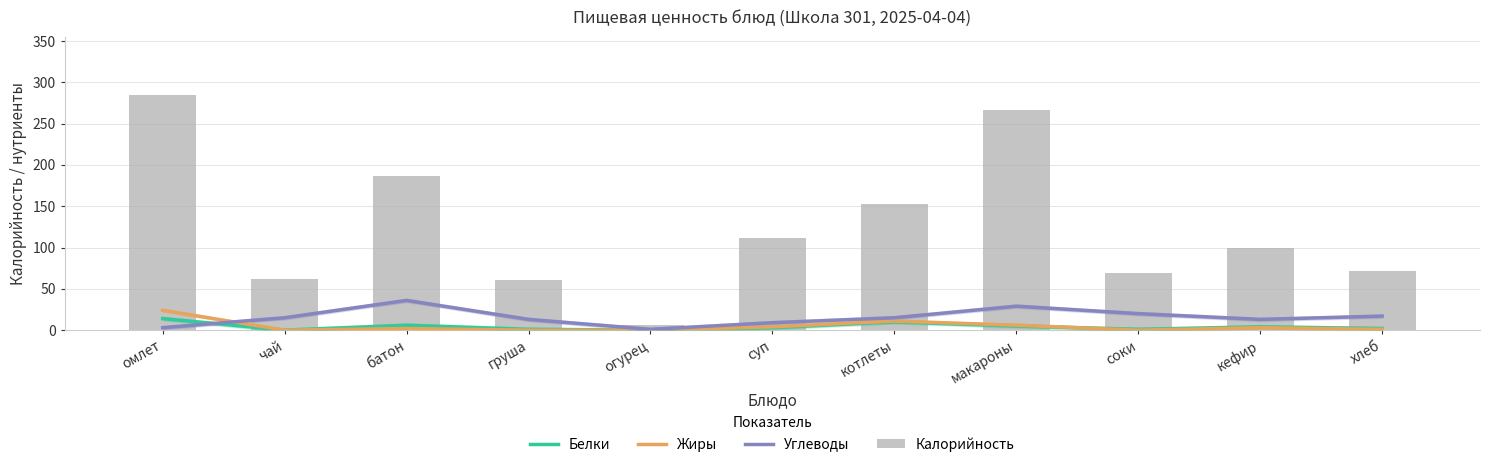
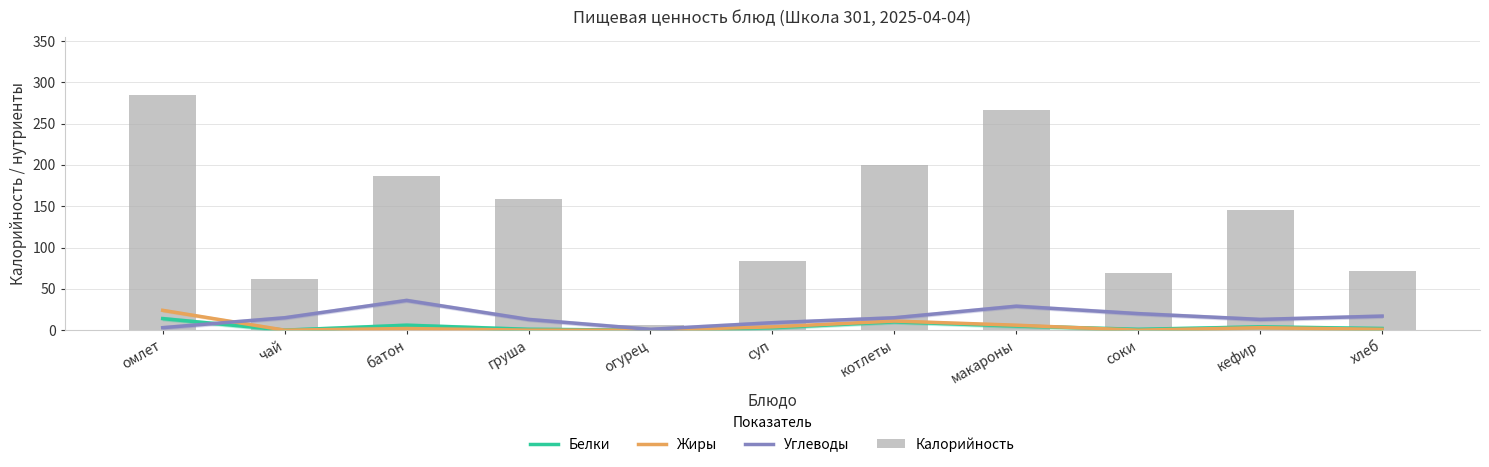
  {
    "Калорийность": {
      "омлет": 280,
      "чай": 60,
      "батон": 190,
-     "груша": 60,
+     "груша": 160,
      "огурец": 10,
-     "суп": 110,
-     "котлеты": 150,
+     "суп": 80,
+     "котлеты": 200,
      "макароны": 270,
      "соки": 70,
-     "кефир": 100,
+     "кефир": 150,
      "хлеб": 70
    }
  }
